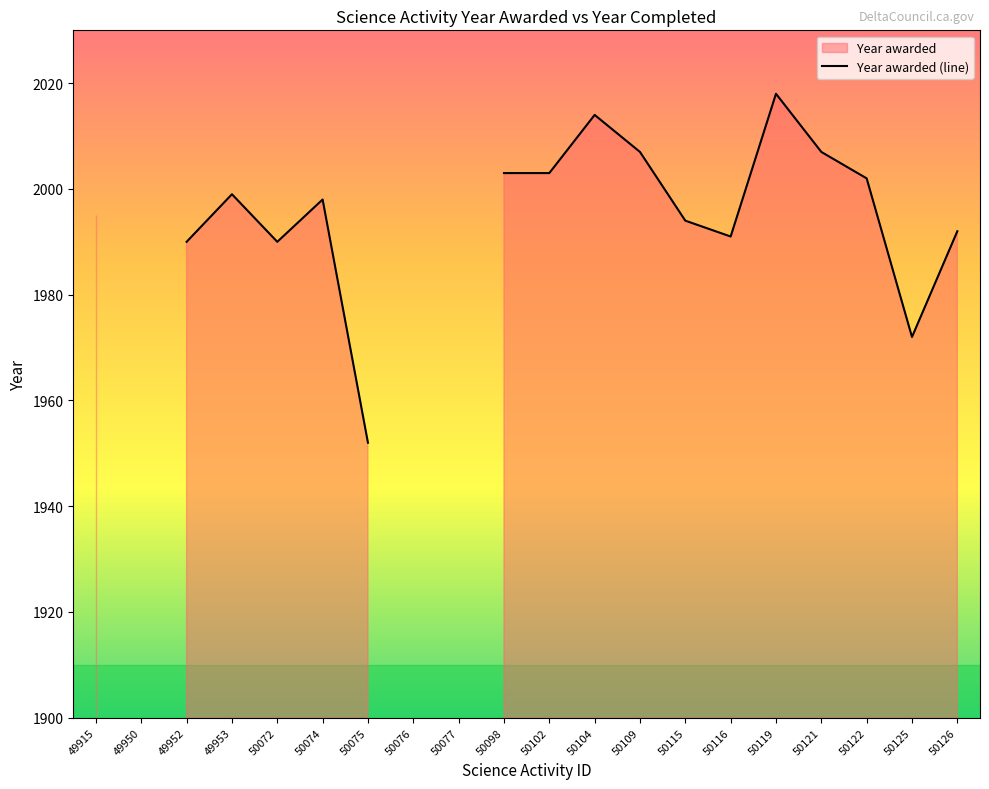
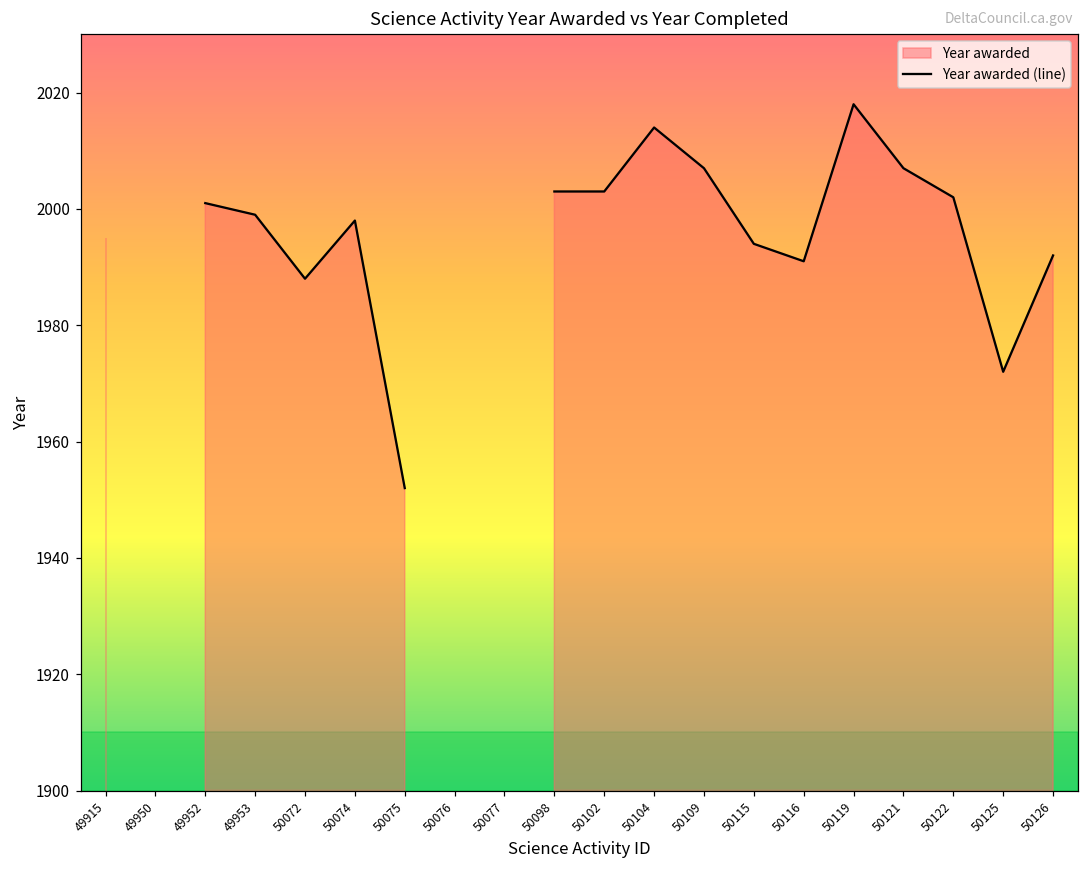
  {
    "49915": 1995,
-   "49952": 1990,
+   "49952": 2001,
    "49953": 1999,
-   "50072": 1990,
+   "50072": 1988,
    "50074": 1998,
    "50075": 1952,
    "50098": 2003,
    "50102": 2003,
    "50104": 2014,
    "50109": 2007,
    "50115": 1994,
    "50116": 1991,
    "50119": 2018,
    "50121": 2007,
    "50122": 2002,
    "50125": 1972,
    "50126": 1992
  }
